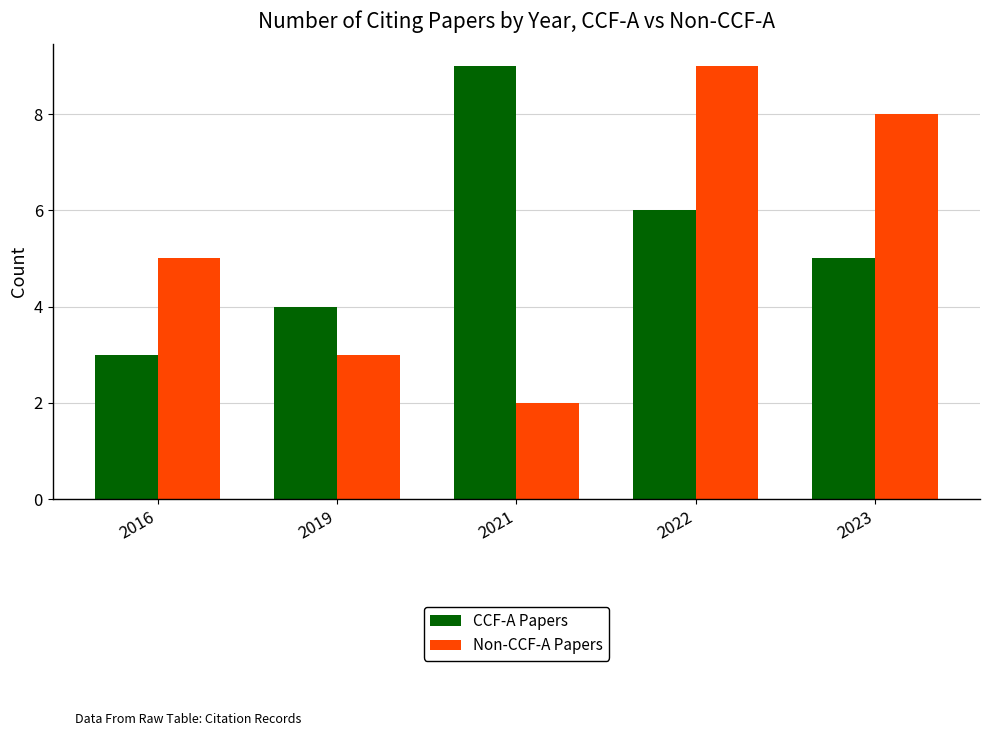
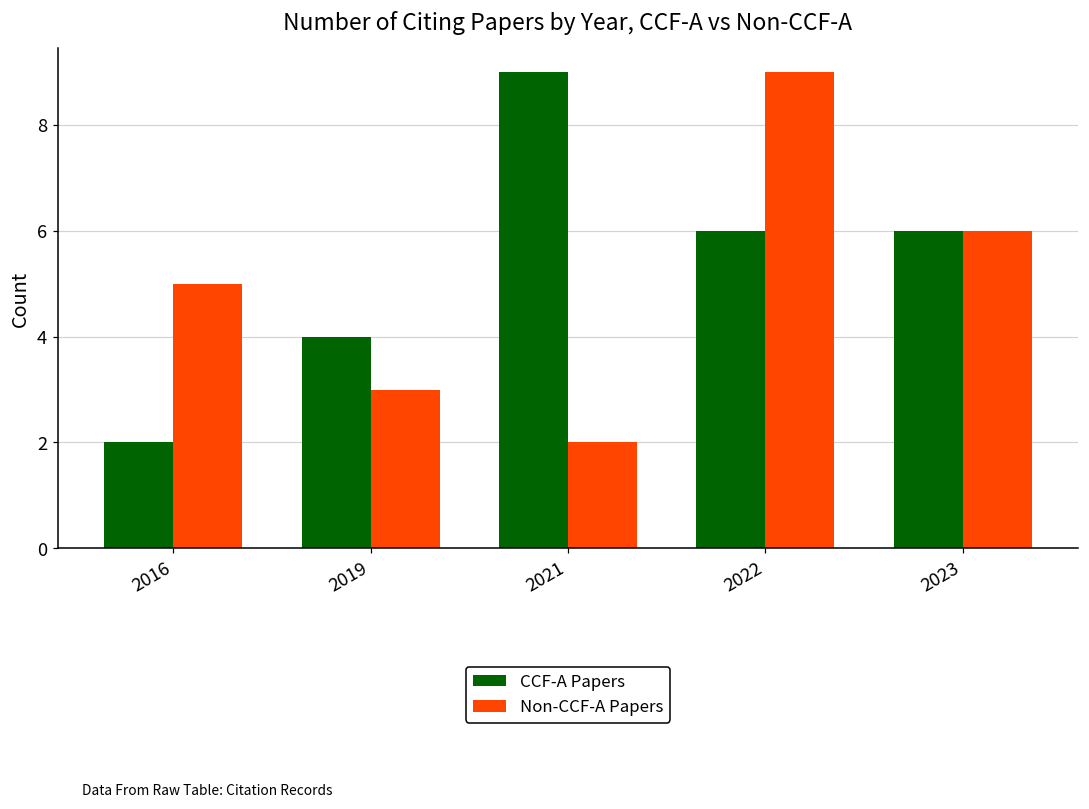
  {
    "CCF-A Papers": {
-     "2016": 3,
+     "2016": 2,
      "2019": 4,
      "2021": 9,
      "2022": 6,
-     "2023": 5
+     "2023": 6
    },
    "Non-CCF-A Papers": {
      "2016": 5,
      "2019": 3,
      "2021": 2,
      "2022": 9,
-     "2023": 8
+     "2023": 6
    }
  }
